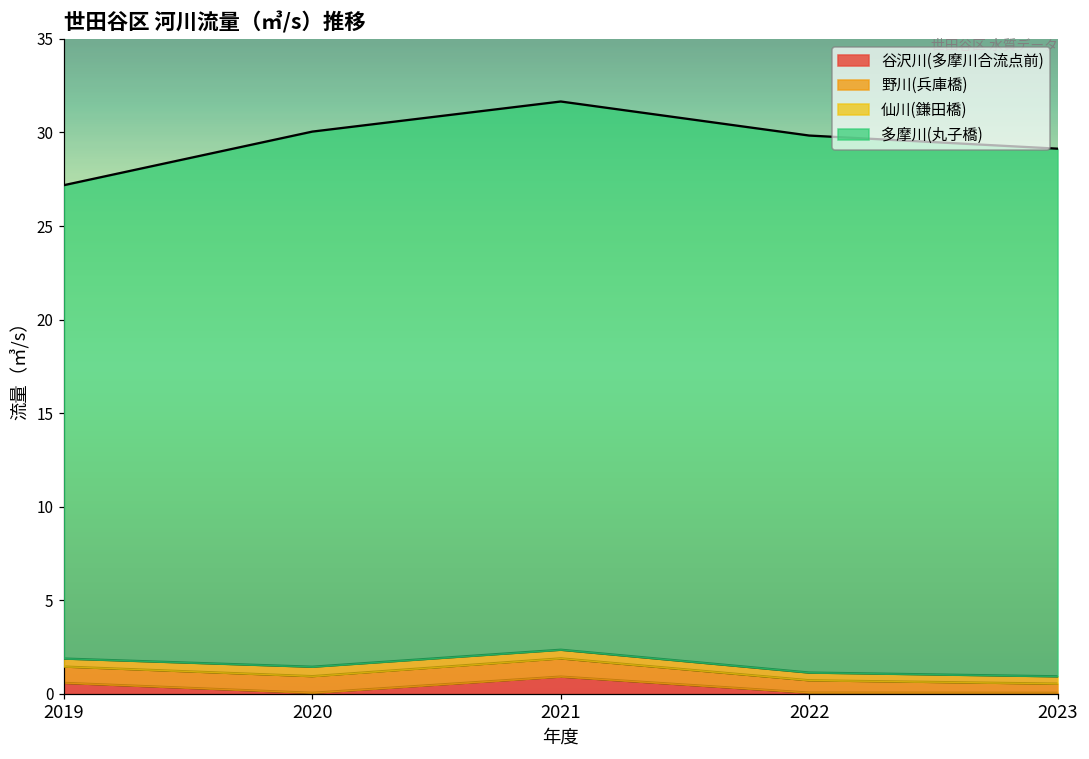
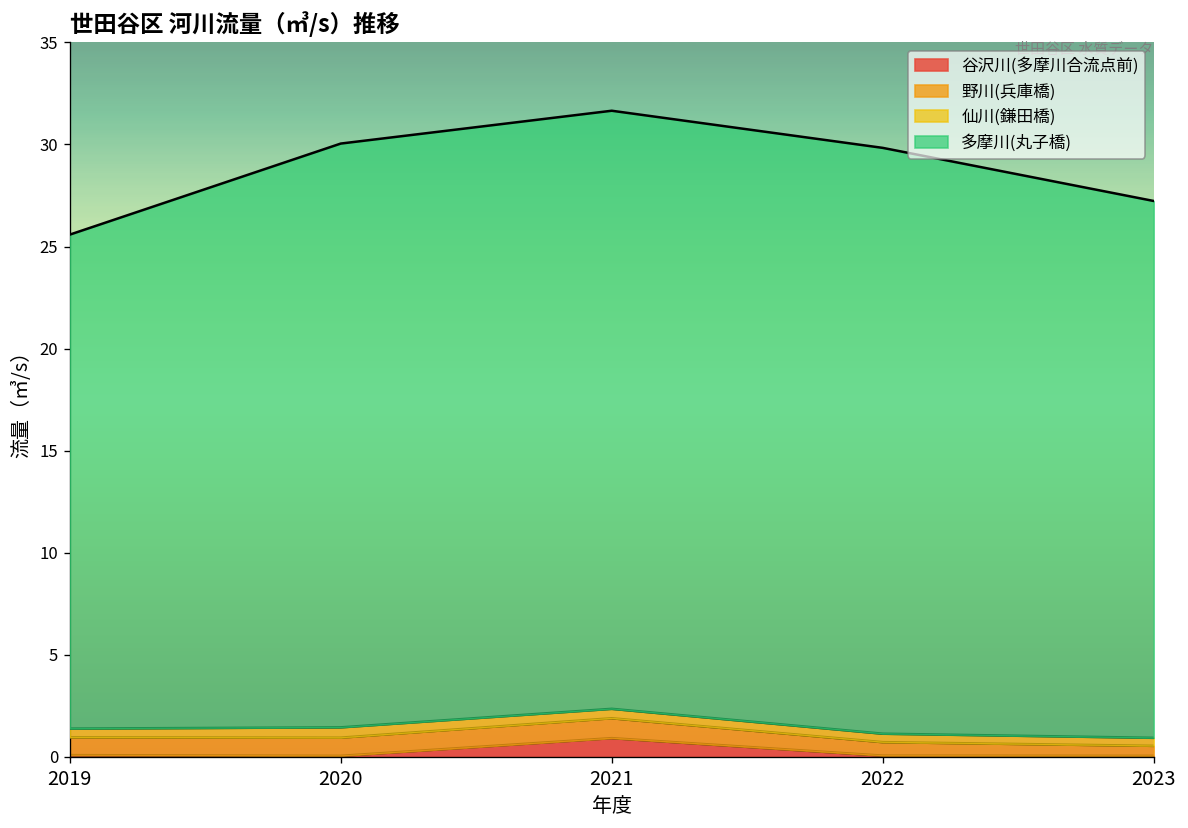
  {
    "谷沢川(多摩川合流点前)": {
-     "2019": 0.6,
+     "2019": 0.1,
      "2020": 0.1,
      "2021": 0.9,
      "2022": 0.1,
      "2023": 0.1
    },
    "多摩川(丸子橋)": {
-     "2019": 25.3,
+     "2019": 24.2,
      "2020": 28.6,
      "2021": 29.3,
      "2022": 28.7,
-     "2023": 28.2
+     "2023": 26.3
    }
  }
